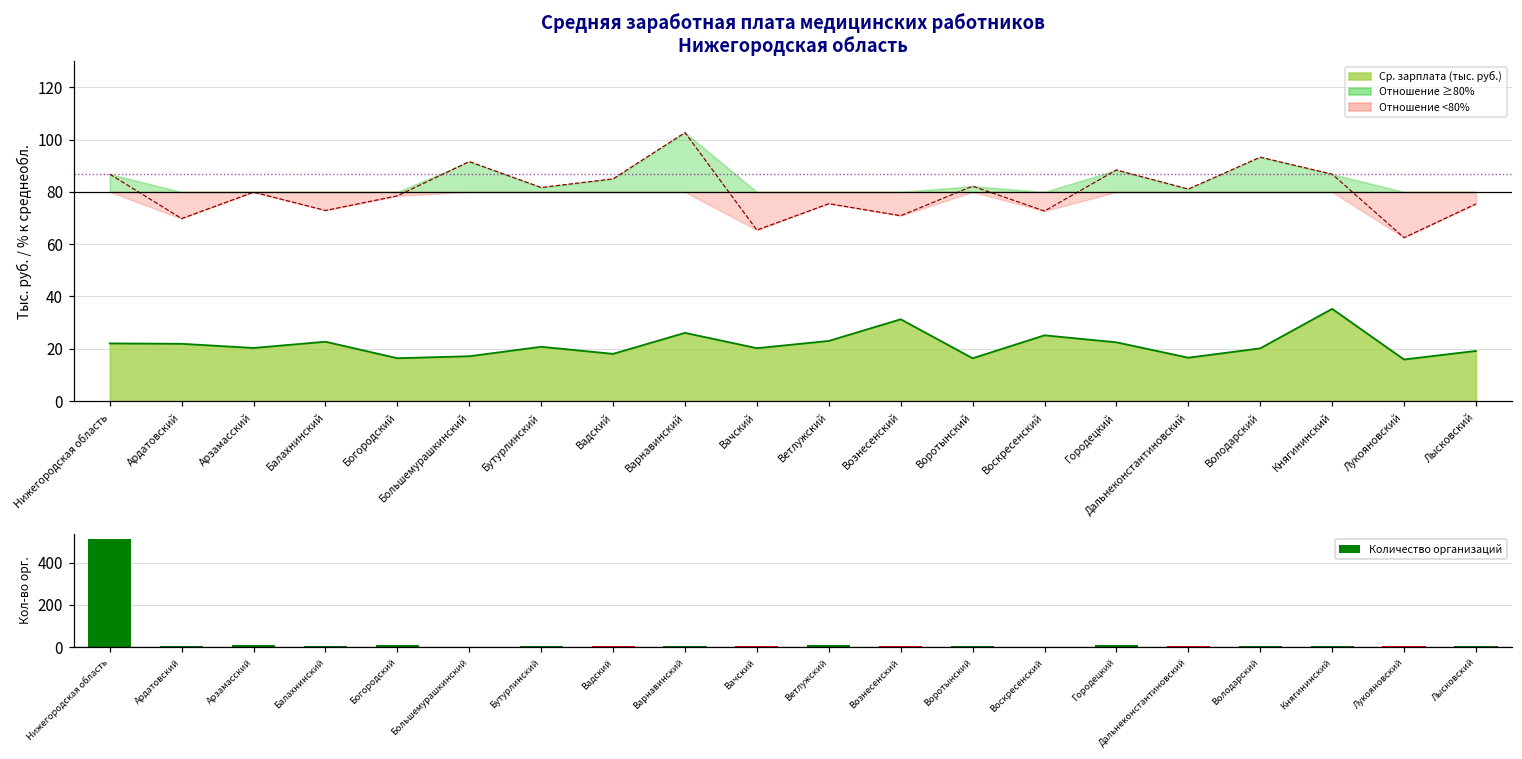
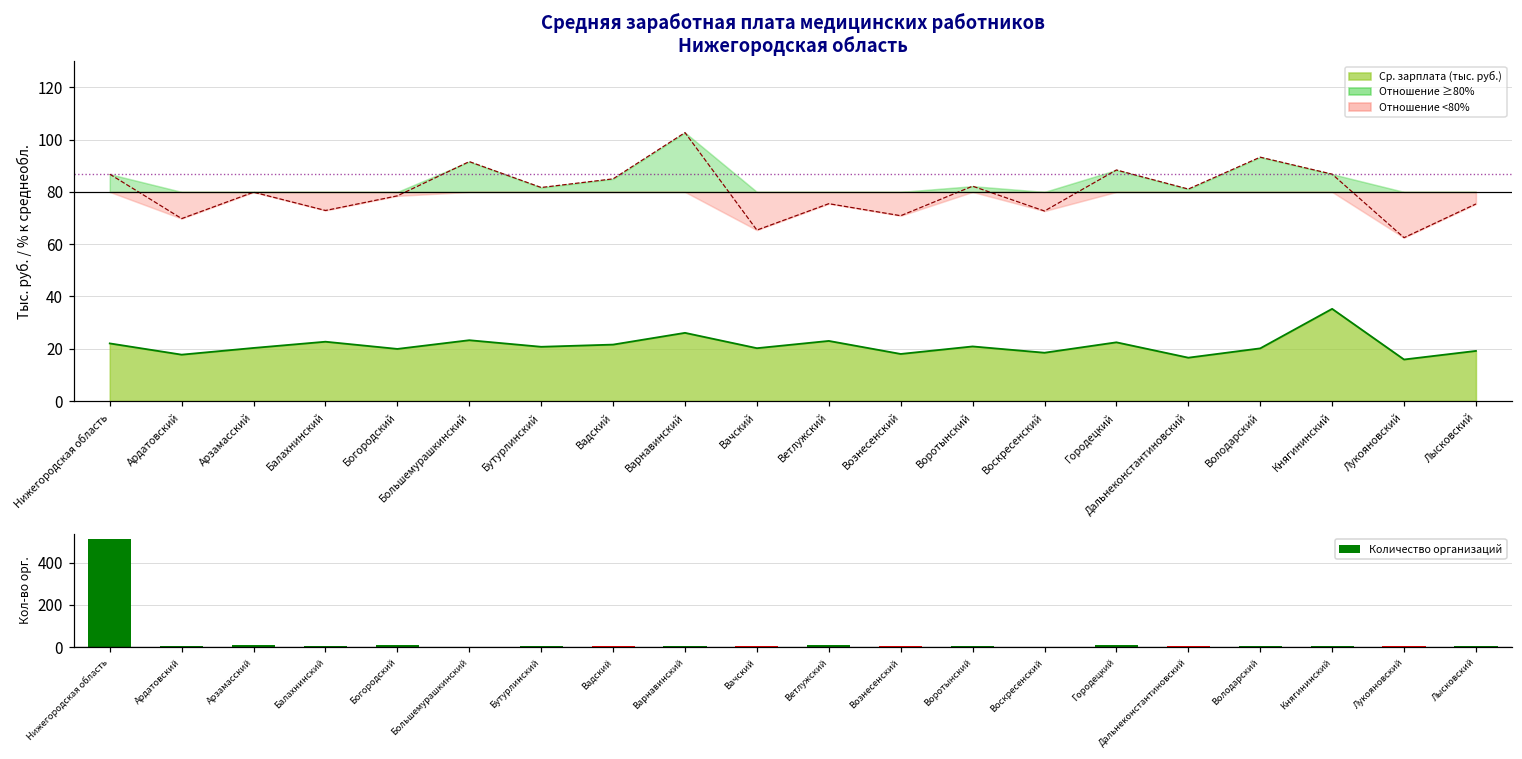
  {
    "Средняя заработная плата медицинских работников Нижегородская область": {
      "Ср. зарплата (тыс. руб.)": {
        "Нижегородская область": 22,
-       "Ардатовский": 22,
+       "Ардатовский": 18,
        "Арзамасский": 20,
        "Балахнинский": 23,
-       "Богородский": 16,
-       "Большемурашкинский": 17,
+       "Богородский": 20,
+       "Большемурашкинский": 23,
        "Бутурлинский": 21,
-       "Вадский": 18,
+       "Вадский": 22,
        "Варнавинский": 26,
        "Вачский": 20,
        "Ветлужский": 23,
-       "Вознесенский": 31,
-       "Воротынский": 16,
-       "Воскресенский": 25,
+       "Вознесенский": 18,
+       "Воротынский": 21,
+       "Воскресенский": 18,
        "Городецкий": 22,
        "Дальнеконстантиновский": 17,
        "Володарский": 20,
        "Княгининский": 35,
        "Лукояновский": 16,
        "Лысковский": 19
      }
    }
  }
